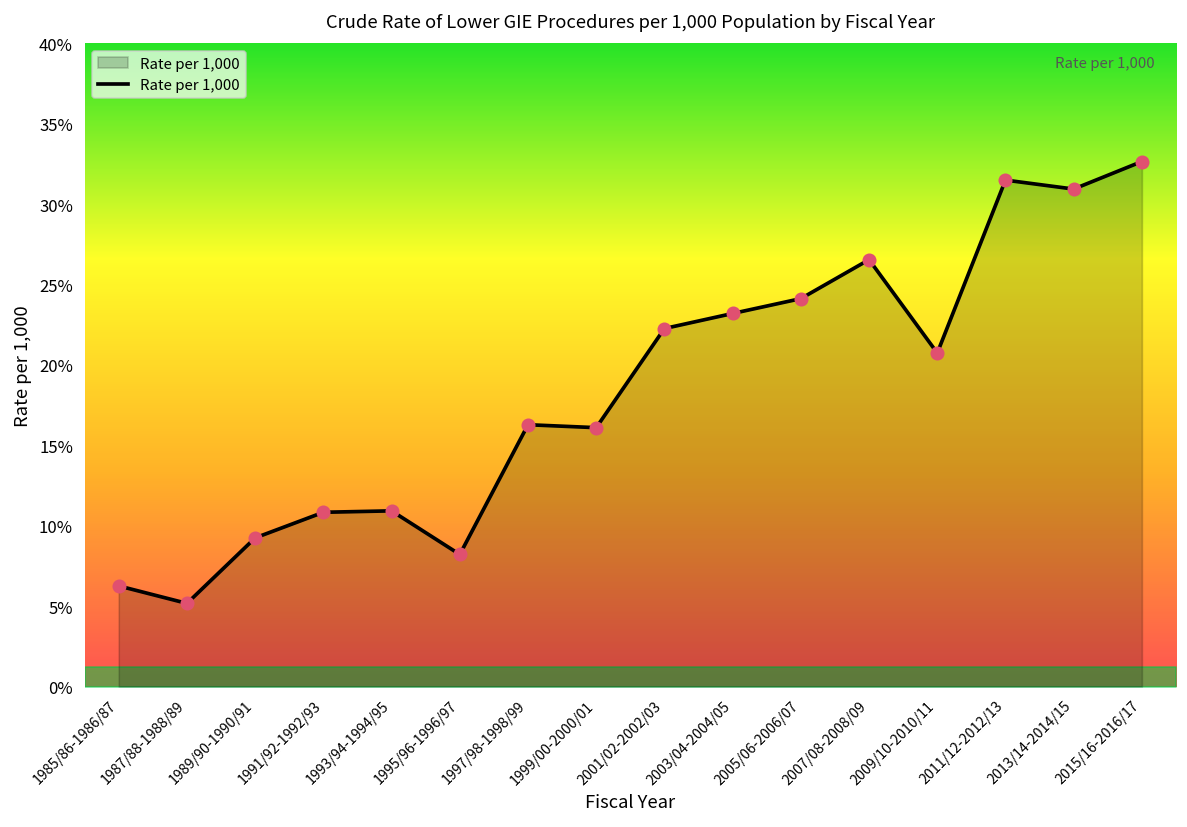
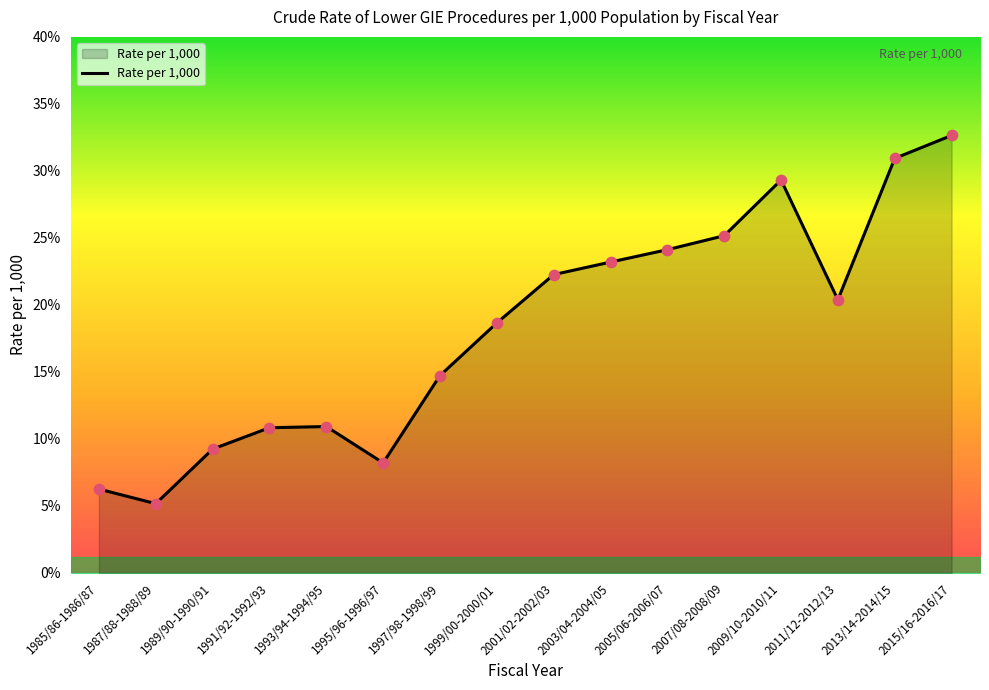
  {
    "Rate per 1,000": {
      "1985/86-1986/87": "6.3%",
      "1987/88-1988/89": "5.2%",
      "1989/90-1990/91": "9.2%",
      "1991/92-1992/93": "10.8%",
      "1993/94-1994/95": "10.9%",
      "1995/96-1996/97": "8.2%",
-     "1997/98-1998/99": "16.3%",
-     "1999/00-2000/01": "16.1%",
+     "1997/98-1998/99": "14.7%",
+     "1999/00-2000/01": "18.7%",
      "2001/02-2002/03": "22.3%",
      "2003/04-2004/05": "23.2%",
      "2005/06-2006/07": "24.1%",
-     "2007/08-2008/09": "26.5%",
-     "2009/10-2010/11": "20.7%",
-     "2011/12-2012/13": "31.5%",
+     "2007/08-2008/09": "25.2%",
+     "2009/10-2010/11": "29.3%",
+     "2011/12-2012/13": "20.4%",
      "2013/14-2014/15": "30.9%",
      "2015/16-2016/17": "32.6%"
    }
  }
